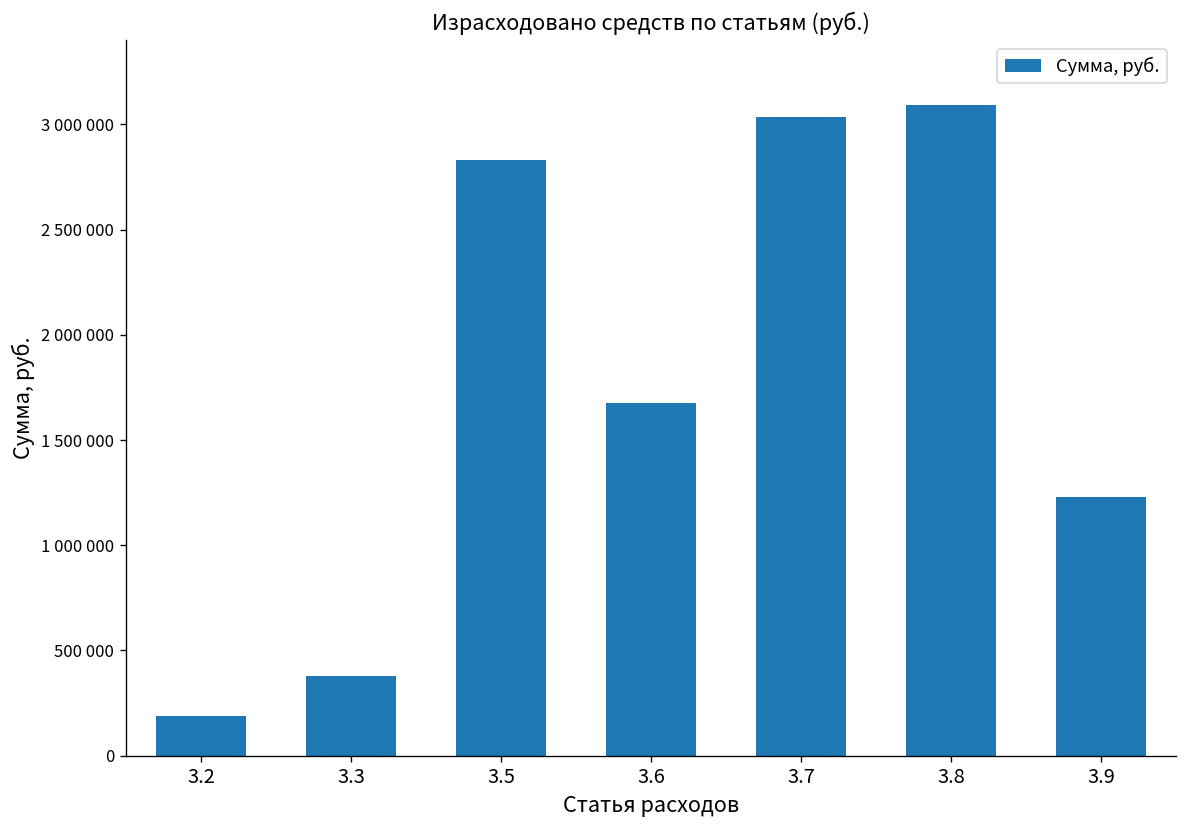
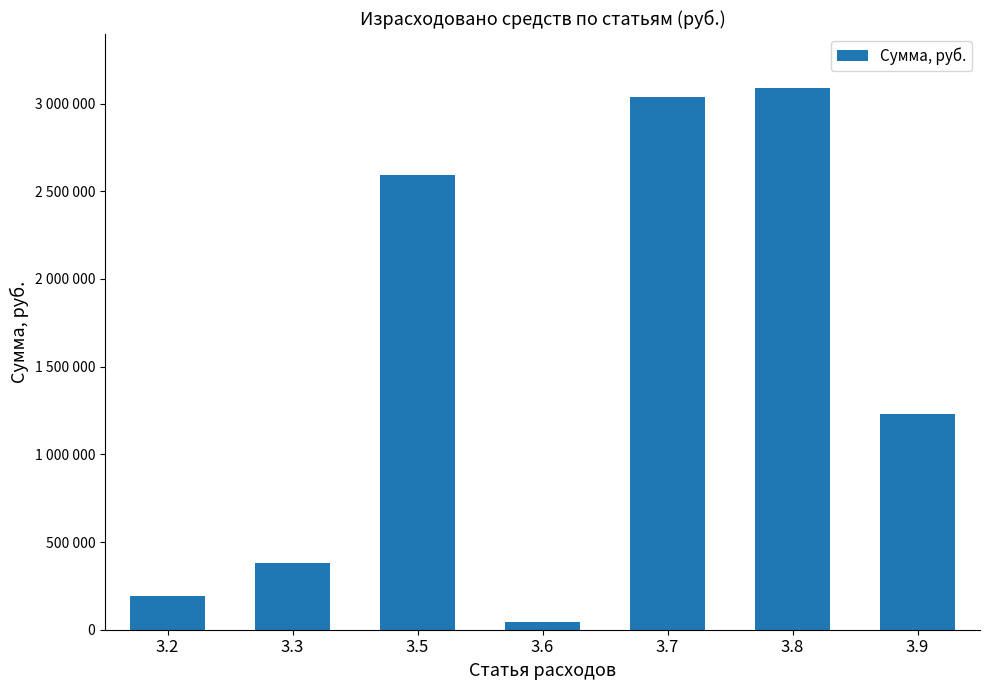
  {
    "3.2": 190000,
    "3.3": 380000,
-   "3.5": 2830000,
-   "3.6": 1680000,
+   "3.5": 2590000,
+   "3.6": 40000,
    "3.7": 3040000,
    "3.8": 3090000,
    "3.9": 1230000
  }
